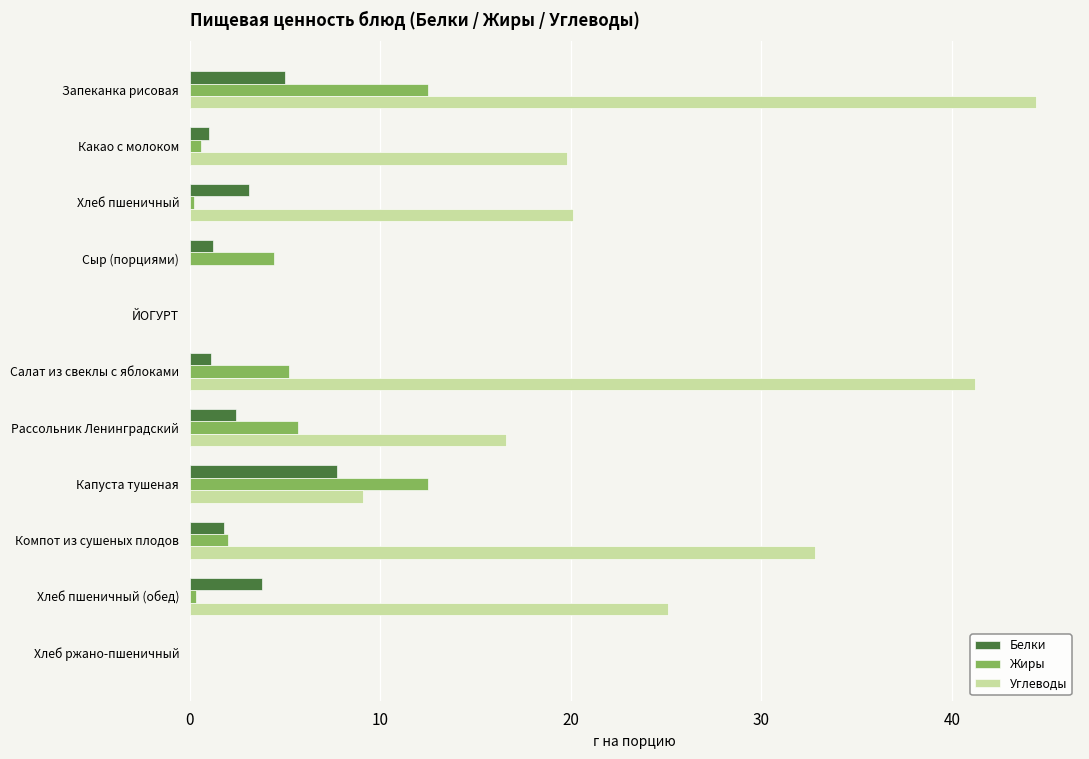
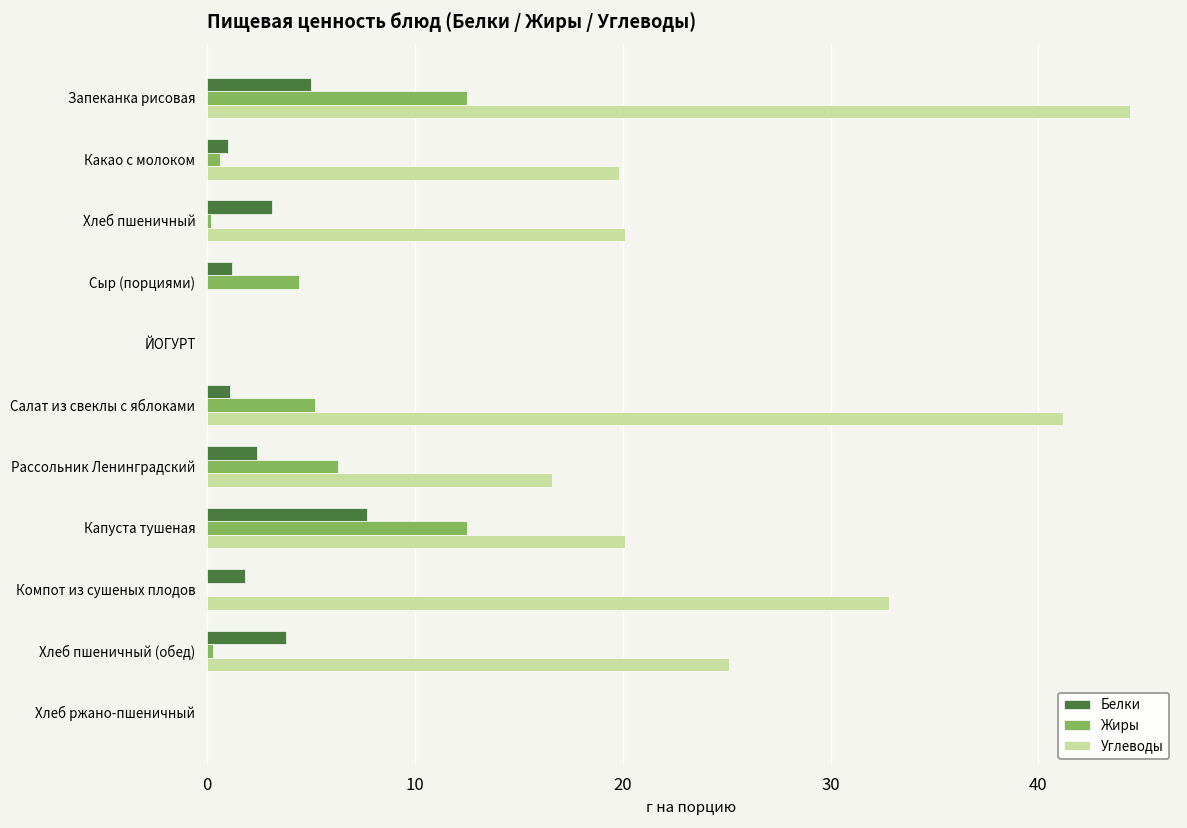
  {
    "Белки": {
      "Запеканка рисовая": 5.0,
      "Какао с молоком": 1.0,
      "Хлеб пшеничный": 3.1,
      "Сыр (порциями)": 1.2,
      "ЙОГУРТ": 0.0,
      "Салат из свеклы с яблоками": 1.1,
      "Рассольник Ленинградский": 2.4,
      "Капуста тушеная": 7.7,
      "Компот из сушеных плодов": 1.8,
      "Хлеб пшеничный (обед)": 3.8,
      "Хлеб ржано-пшеничный": 0.0
    },
    "Жиры": {
      "Запеканка рисовая": 12.5,
      "Какао с молоком": 0.6,
      "Хлеб пшеничный": 0.2,
      "Сыр (порциями)": 4.4,
      "ЙОГУРТ": 0.0,
      "Салат из свеклы с яблоками": 5.2,
-     "Рассольник Ленинградский": 5.7,
+     "Рассольник Ленинградский": 6.3,
      "Капуста тушеная": 12.5,
-     "Компот из сушеных плодов": 2,
+     "Компот из сушеных плодов": 0,
      "Хлеб пшеничный (обед)": 0.3,
      "Хлеб ржано-пшеничный": 0.0
    },
    "Углеводы": {
      "Запеканка рисовая": 44.4,
      "Какао с молоком": 19.8,
      "Хлеб пшеничный": 20.1,
      "Сыр (порциями)": 0.0,
      "ЙОГУРТ": 0.0,
      "Салат из свеклы с яблоками": 41.2,
      "Рассольник Ленинградский": 16.6,
-     "Капуста тушеная": 9.1,
+     "Капуста тушеная": 20.1,
      "Компот из сушеных плодов": 32.8,
      "Хлеб пшеничный (обед)": 25.1,
      "Хлеб ржано-пшеничный": 0.0
    }
  }
